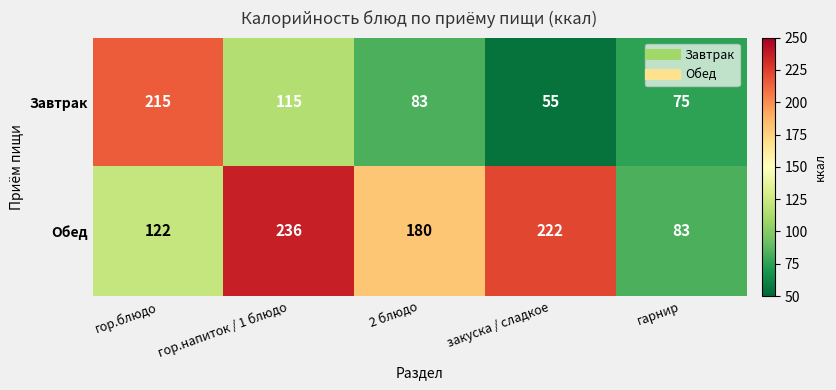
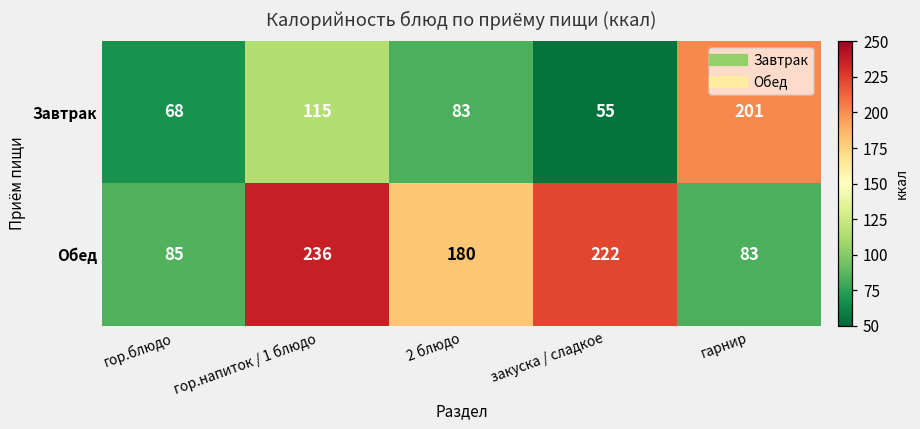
  {
    "Завтрак": {
-     "гор.блюдо": 215,
+     "гор.блюдо": 68,
      "гор.напиток / 1 блюдо": 115,
      "2 блюдо": 83,
      "закуска / сладкое": 55,
-     "гарнир": 75
+     "гарнир": 201
    },
    "Обед": {
-     "гор.блюдо": 122,
+     "гор.блюдо": 85,
      "гор.напиток / 1 блюдо": 236,
      "2 блюдо": 180,
      "закуска / сладкое": 222,
      "гарнир": 83
    }
  }
